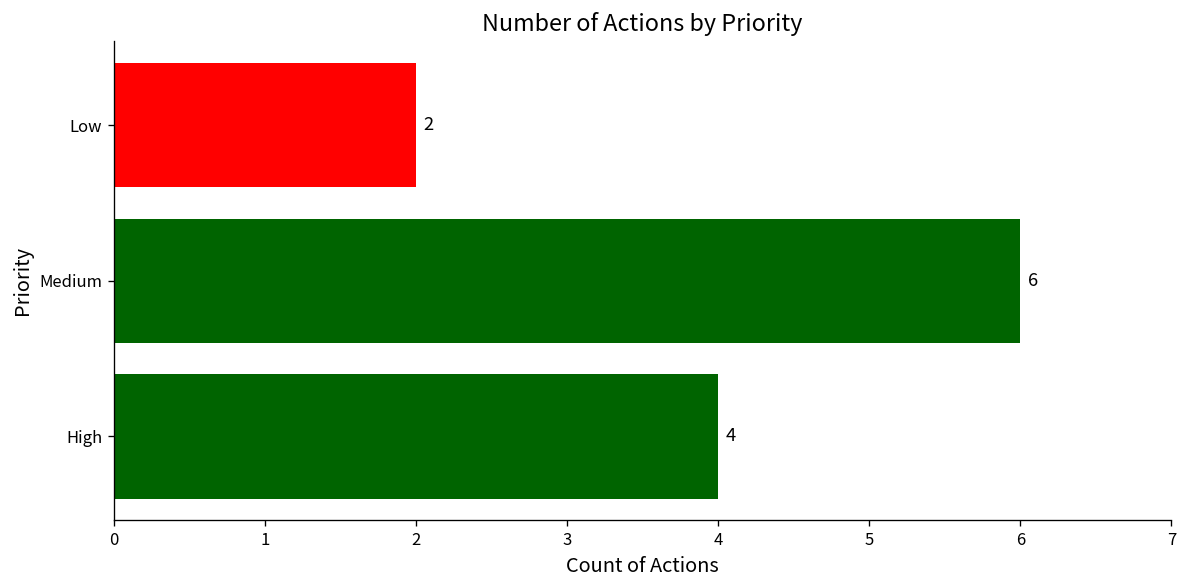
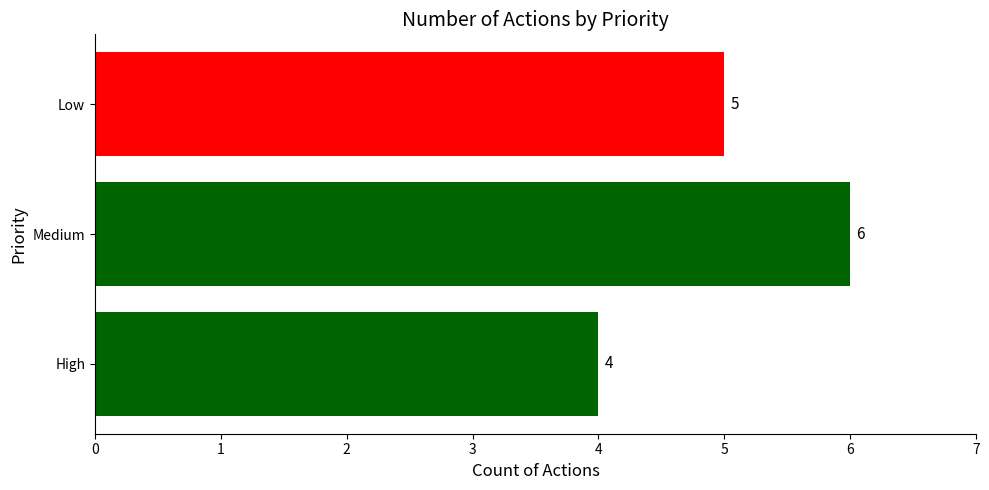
  {
-   "Low": 2,
+   "Low": 5,
    "Medium": 6,
    "High": 4
  }
